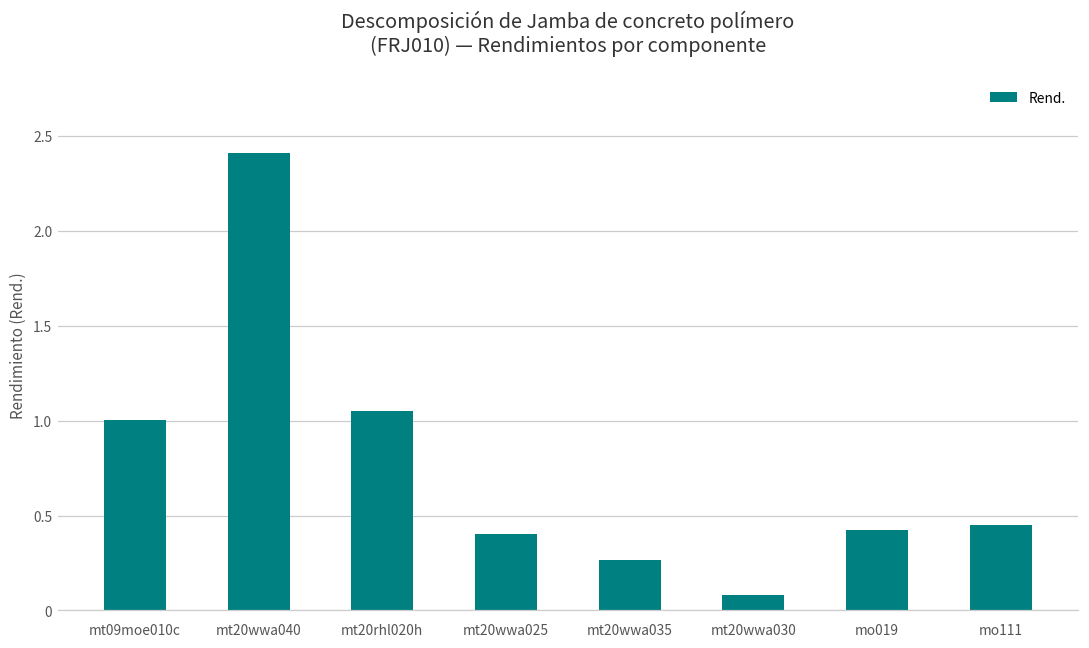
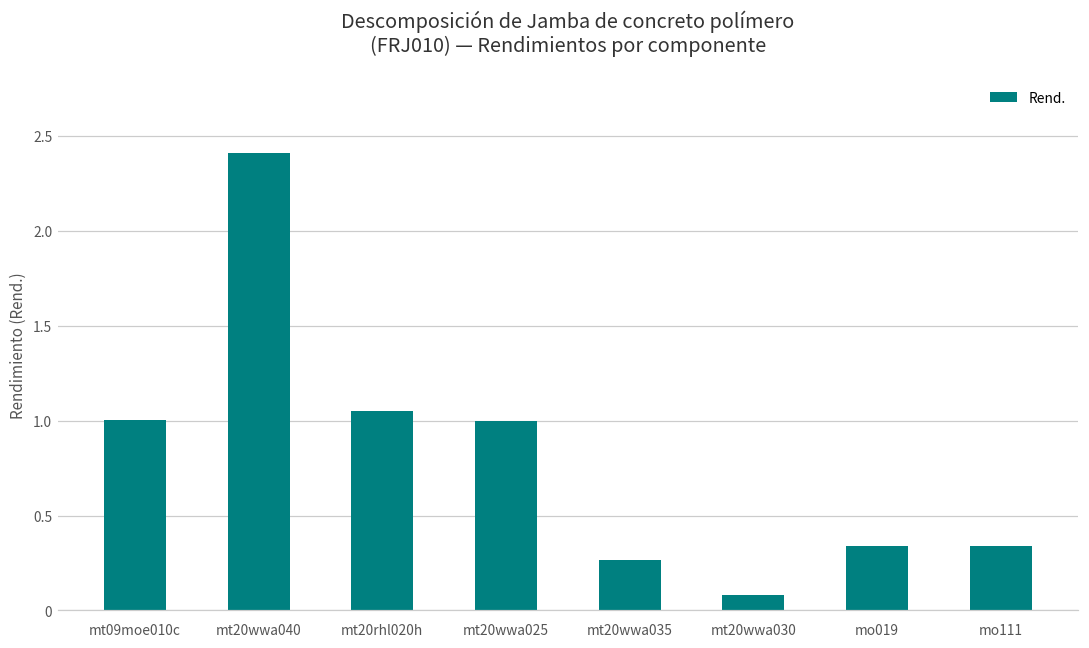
  {
    "mt09moe010c": 1.00,
    "mt20wwa040": 2.41,
    "mt20rhl020h": 1.05,
-   "mt20wwa025": 0.4,
+   "mt20wwa025": 1.0,
    "mt20wwa035": 0.27,
    "mt20wwa030": 0.08,
-   "mo019": 0.43,
-   "mo111": 0.45
+   "mo019": 0.34,
+   "mo111": 0.34
  }
